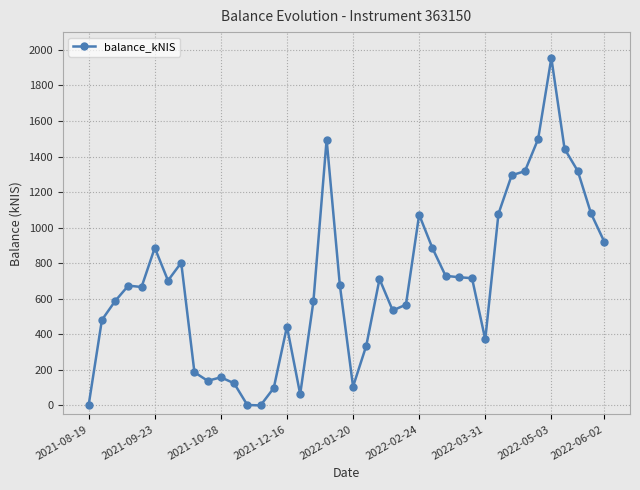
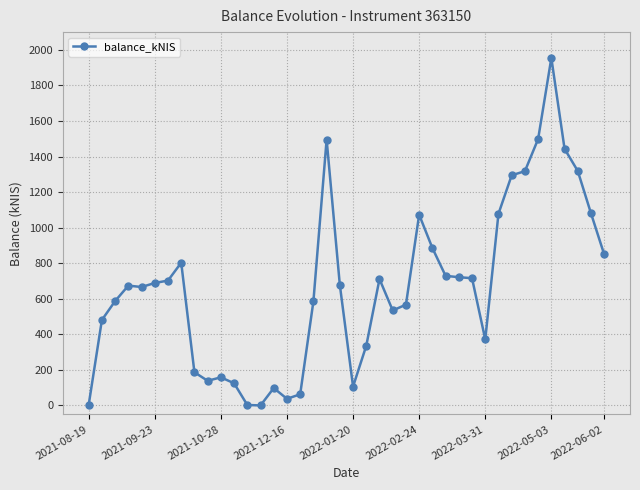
  {
    "2021-08-19": 0,
-   "2021-09-23": 890,
+   "2021-09-23": 690,
    "2021-10-28": 160,
-   "2021-12-16": 440,
+   "2021-12-16": 40,
    "2022-01-20": 110,
    "2022-02-24": 1070,
    "2022-03-31": 370,
    "2022-05-03": 1950,
-   "2022-06-02": 920
+   "2022-06-02": 850
  }
